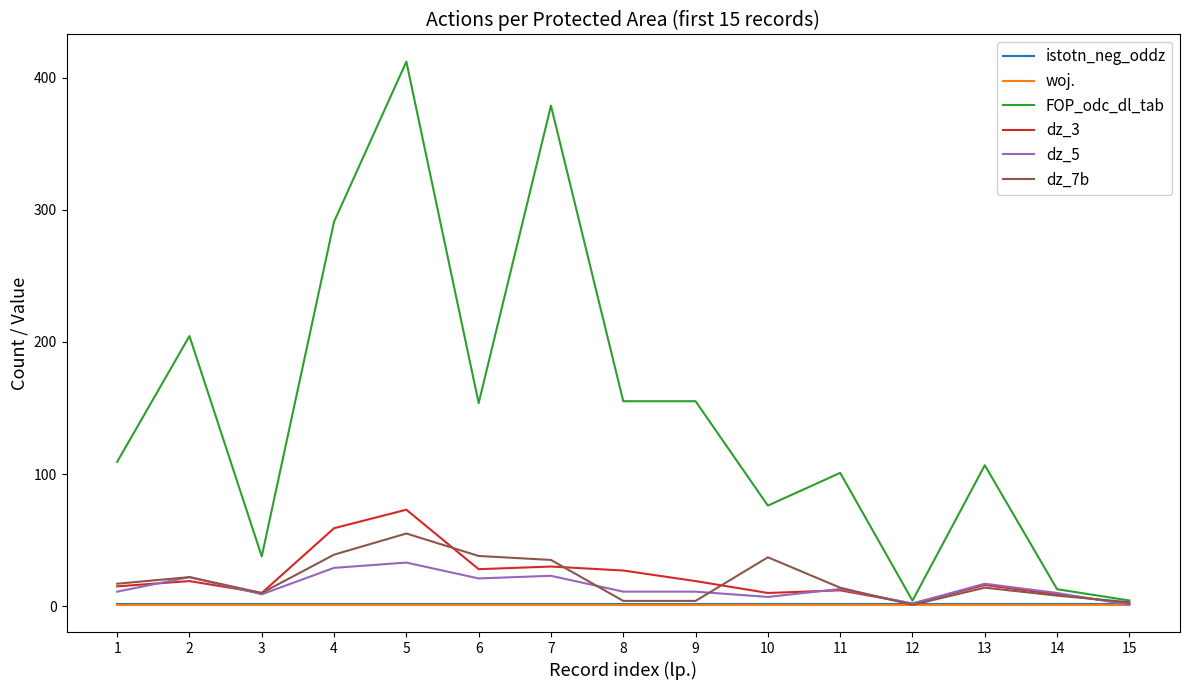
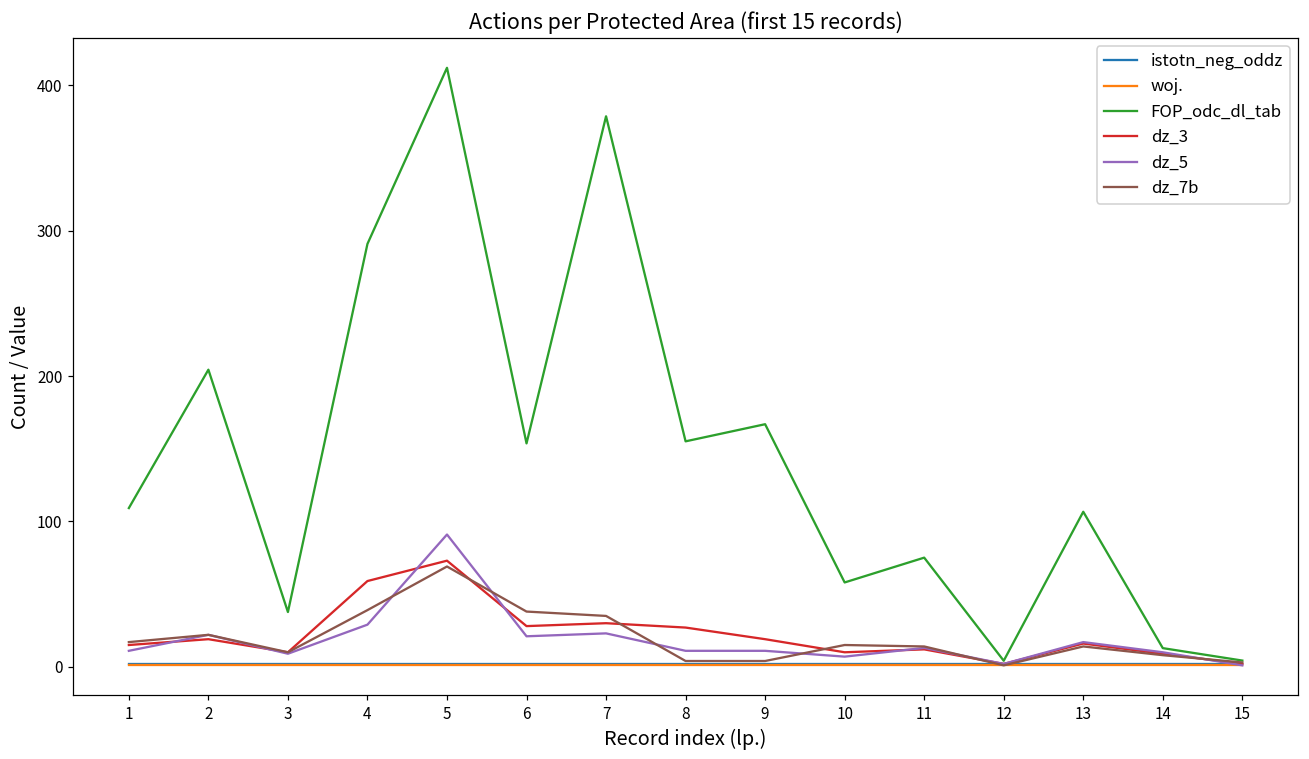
  {
    "FOP_odc_dl_tab": {
      "1": 109,
      "2": 204,
      "3": 38,
      "4": 291,
      "5": 412,
      "6": 154,
      "7": 379,
      "8": 155,
-     "9": 155,
-     "10": 76,
-     "11": 101,
+     "9": 167,
+     "10": 58,
+     "11": 75,
      "12": 4,
      "13": 107,
      "14": 13
    },
    "dz_3": {
      "1": 15,
      "2": 19,
      "4": 59,
      "5": 73,
      "6": 28,
      "7": 30,
      "8": 27,
      "9": 19,
      "10": 10
    },
    "dz_5": {
      "1": 11,
      "4": 29,
-     "5": 33,
+     "5": 91,
      "6": 21,
      "7": 23,
      "8": 11,
      "9": 11,
      "10": 7
    },
    "dz_7b": {
      "1": 17,
      "4": 39,
-     "5": 55,
+     "5": 69,
      "6": 38,
      "7": 35,
      "8": 4,
      "9": 4,
-     "10": 37,
+     "10": 15,
      "13": 14
    }
  }
